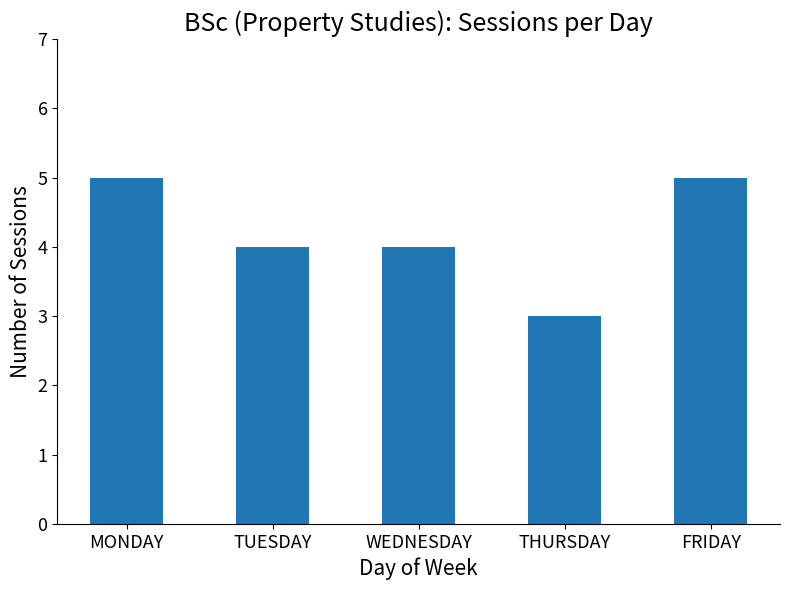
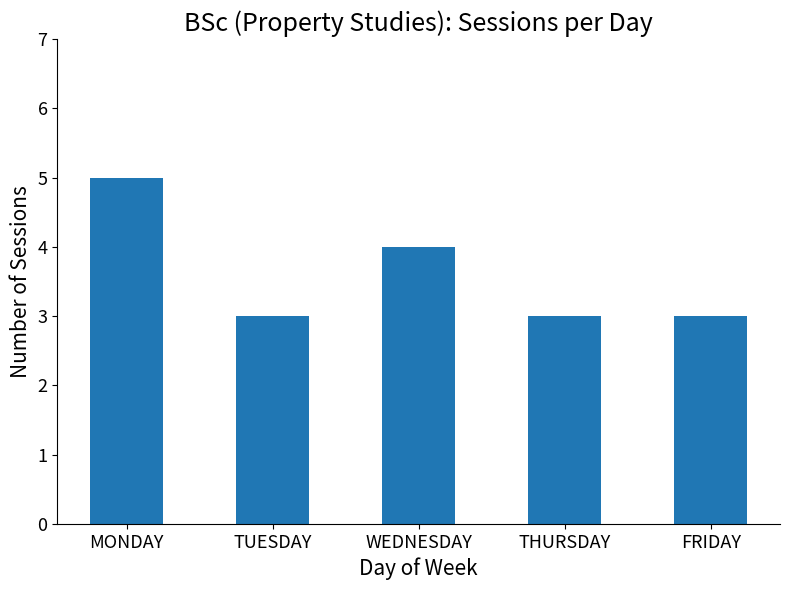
  {
    "MONDAY": 5,
-   "TUESDAY": 4,
+   "TUESDAY": 3,
    "WEDNESDAY": 4,
    "THURSDAY": 3,
-   "FRIDAY": 5
+   "FRIDAY": 3
  }
